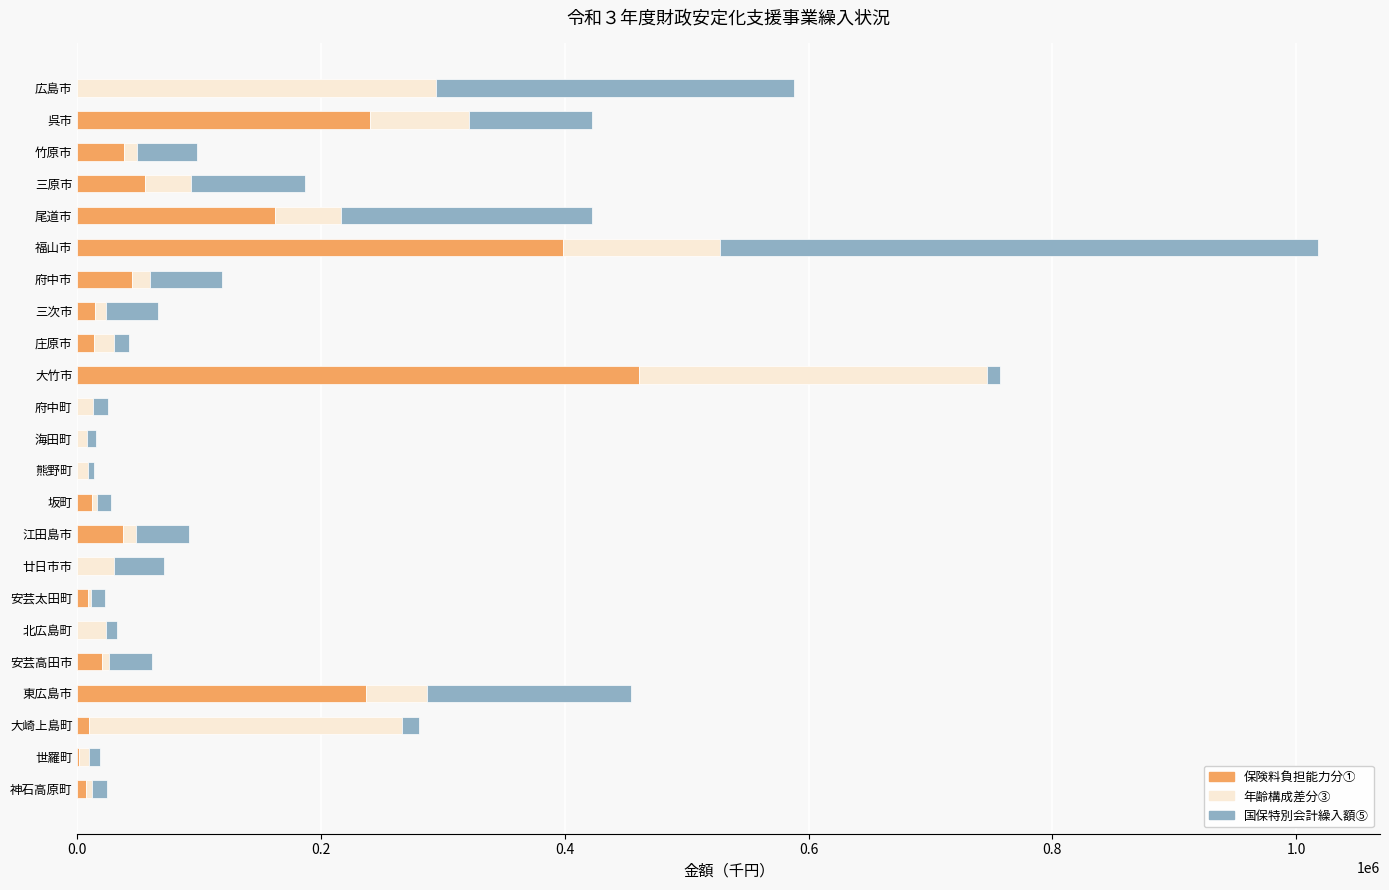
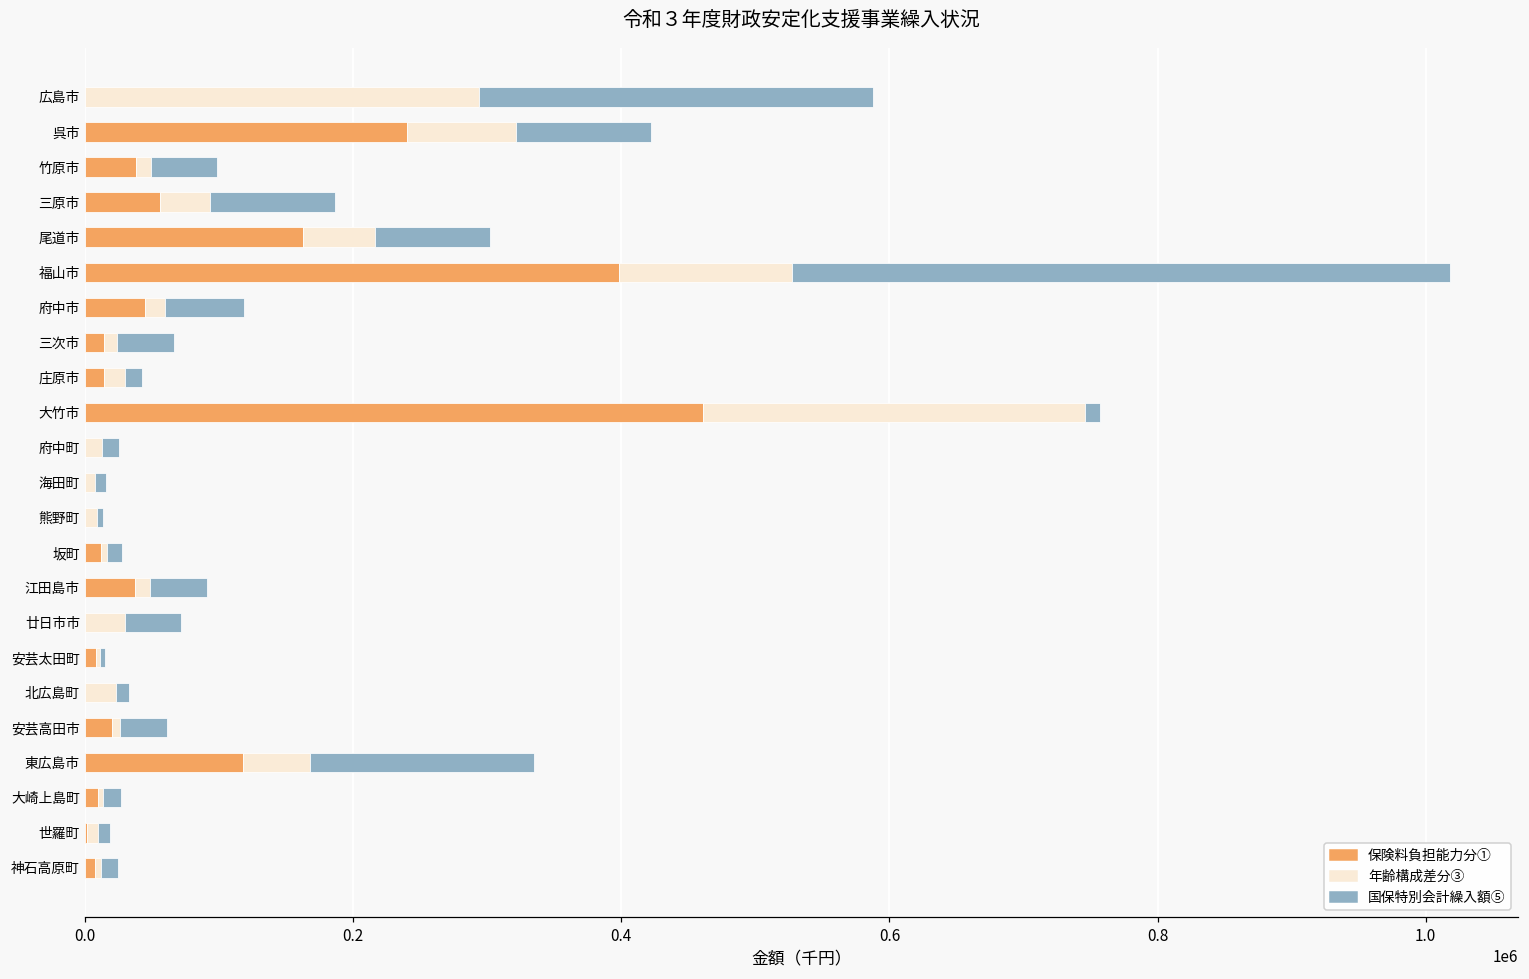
  {
    "保険料負担能力分①": {
      "広島市": 0,
      "呉市": 240000,
      "竹原市": 38000,
      "三原市": 56000,
      "尾道市": 163000,
      "福山市": 399000,
      "府中市": 45000,
      "三次市": 14000,
      "庄原市": 14000,
      "大竹市": 461000,
      "府中町": 0,
      "海田町": 0,
      "熊野町": 0,
      "坂町": 12000,
      "江田島市": 37000,
      "廿日市市": 0,
      "安芸太田町": 8000,
      "北広島町": 0,
      "安芸高田市": 20000,
-     "東広島市": 237000,
+     "東広島市": 118000,
      "大崎上島町": 10000,
      "神石高原町": 7000
    },
    "年齢構成差分③": {
      "広島市": 294000,
      "呉市": 81000,
      "竹原市": 11000,
      "三原市": 38000,
      "尾道市": 54000,
      "福山市": 129000,
      "府中市": 15000,
      "三次市": 9000,
      "庄原市": 16000,
      "大竹市": 285000,
      "府中町": 13000,
      "海田町": 8000,
      "熊野町": 9000,
      "坂町": 4000,
      "江田島市": 11000,
      "廿日市市": 30000,
      "安芸太田町": 3000,
      "北広島町": 23000,
      "安芸高田市": 6000,
      "東広島市": 50000,
-     "大崎上島町": 257000,
+     "大崎上島町": 4000,
      "世羅町": 8000,
      "神石高原町": 5000
    },
    "国保特別会計繰入額⑤": {
      "広島市": 294000,
      "呉市": 101000,
      "竹原市": 49000,
      "三原市": 93000,
-     "尾道市": 206000,
+     "尾道市": 85000,
      "福山市": 491000,
      "府中市": 59000,
      "三次市": 42000,
      "庄原市": 12000,
      "大竹市": 11000,
      "府中町": 13000,
      "海田町": 8000,
      "熊野町": 4000,
      "坂町": 11000,
      "江田島市": 43000,
      "廿日市市": 41000,
-     "安芸太田町": 12000,
+     "安芸太田町": 3000,
      "北広島町": 9000,
      "安芸高田市": 35000,
      "東広島市": 167000,
      "大崎上島町": 13000,
      "世羅町": 9000,
      "神石高原町": 13000
    }
  }
